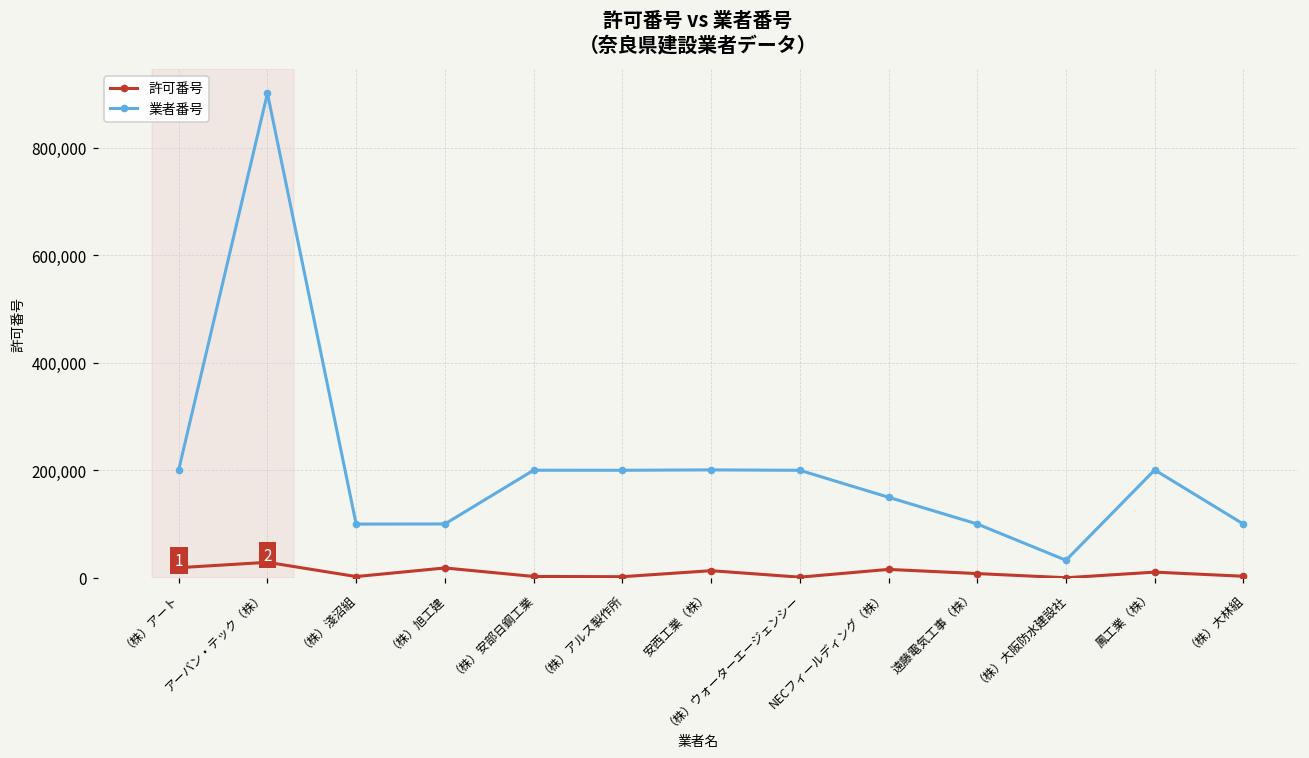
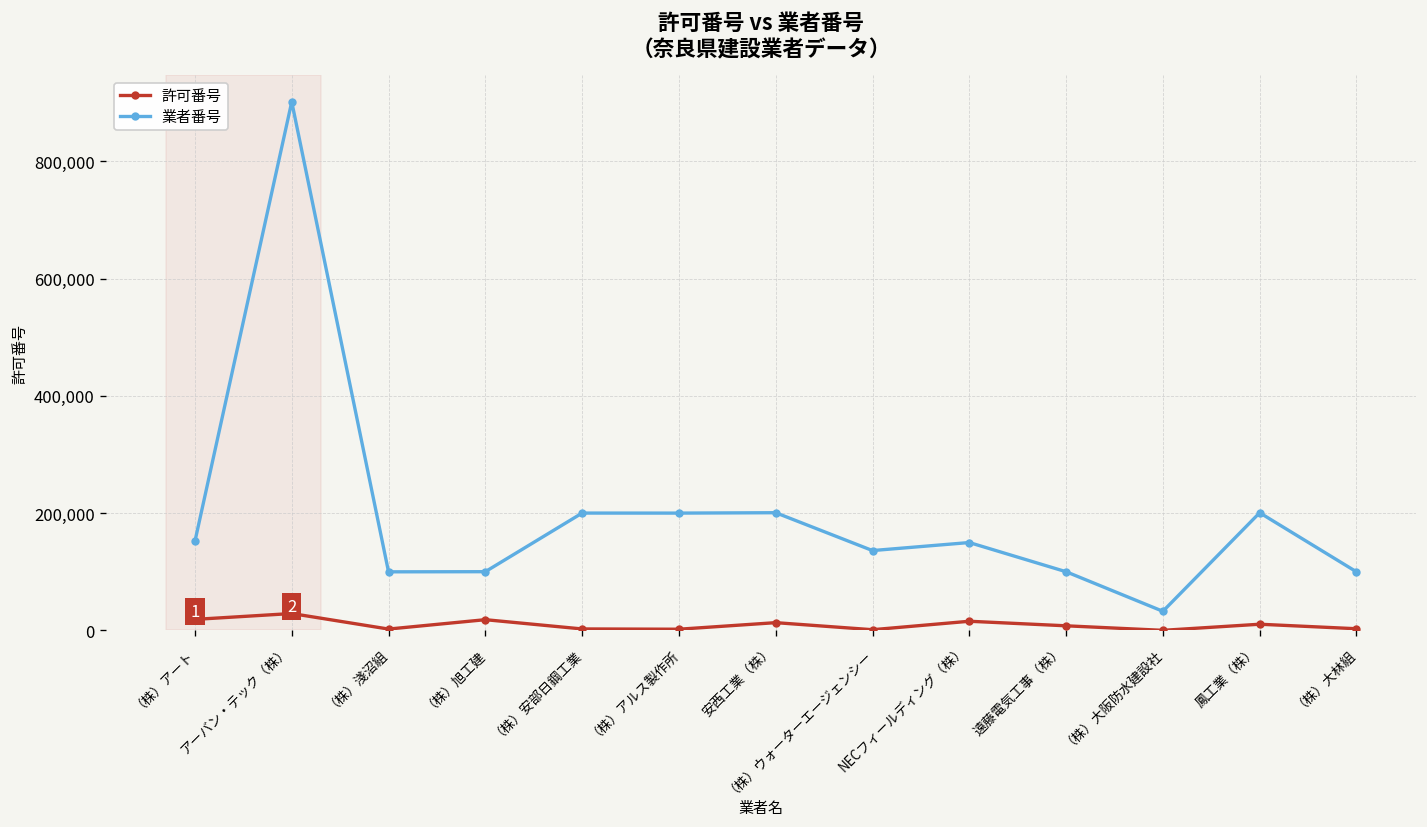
  {
    "許可番号": {
      "（株）淺沼組": "0",
      "（株）旭工建": "20,000",
      "（株）安部日鋼工業": "0",
      "（株）アルス製作所": "0",
      "安西工業（株）": "10,000",
      "（株）ウォーターエージェンシー": "0",
      "NECフィールディング（株）": "20,000",
      "遠藤電気工事（株）": "10,000",
      "（株）大阪防水建設社": "0",
      "鳳工業（株）": "10,000",
      "（株）大林組": "0"
    },
    "業者番号": {
-     "（株）アート": "200,000",
+     "（株）アート": "150,000",
      "アーバン・テック（株）": "900,000",
      "（株）淺沼組": "100,000",
      "（株）旭工建": "100,000",
      "（株）安部日鋼工業": "200,000",
      "（株）アルス製作所": "200,000",
      "安西工業（株）": "200,000",
-     "（株）ウォーターエージェンシー": "200,000",
+     "（株）ウォーターエージェンシー": "140,000",
      "NECフィールディング（株）": "150,000",
      "遠藤電気工事（株）": "100,000",
      "（株）大阪防水建設社": "30,000",
      "鳳工業（株）": "200,000",
      "（株）大林組": "100,000"
    }
  }
